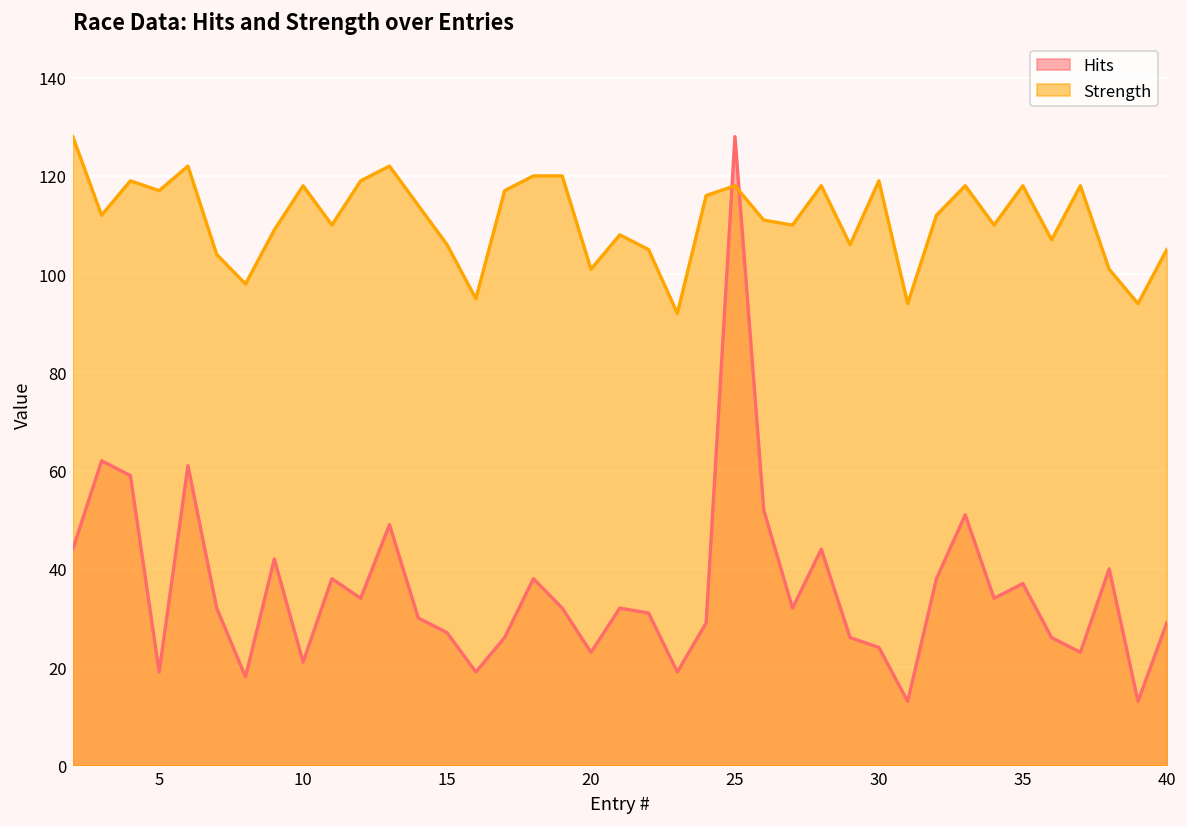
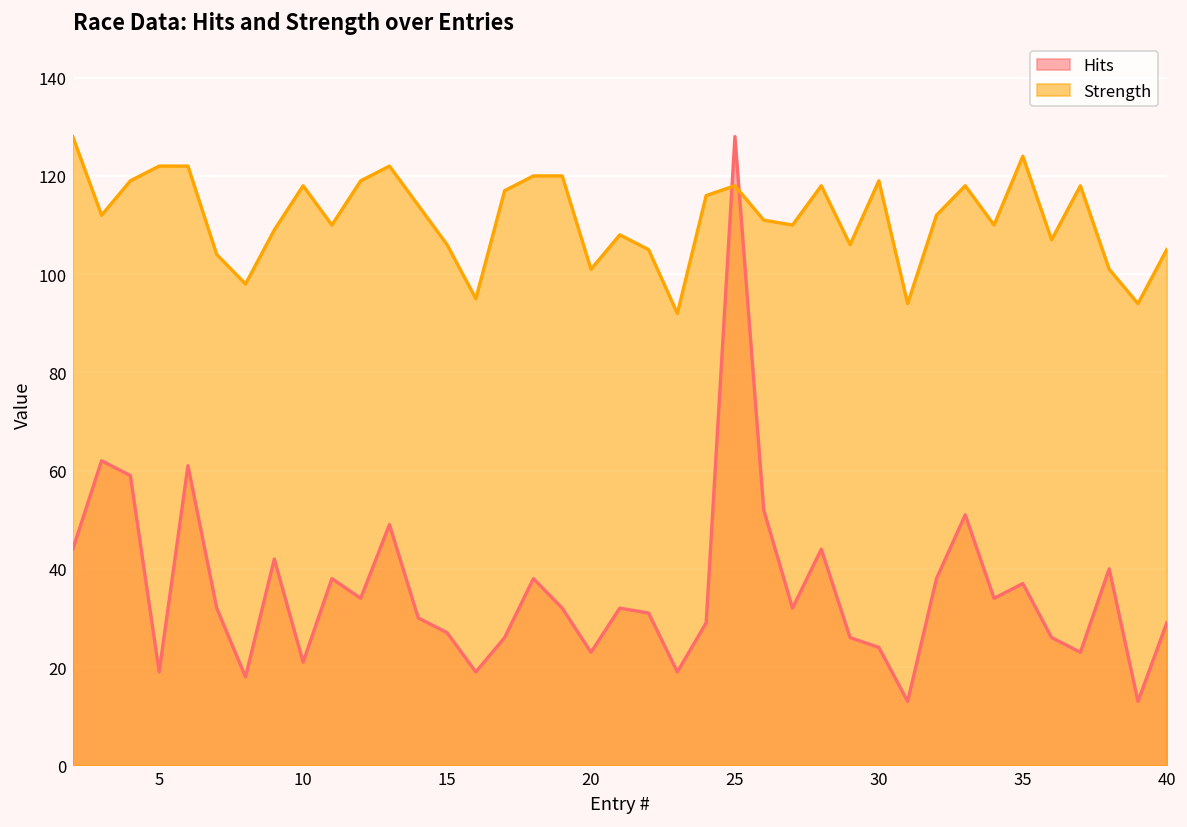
  {
    "Hits": {
      "5": 19,
      "10": 21,
      "15": 27,
      "20": 23,
      "25": 128,
      "30": 24,
      "35": 37,
      "40": 29
    },
    "Strength": {
-     "5": 117,
+     "5": 122,
      "10": 118,
      "15": 106,
      "20": 101,
      "25": 118,
      "30": 119,
-     "35": 118,
+     "35": 124,
      "40": 105
    }
  }
